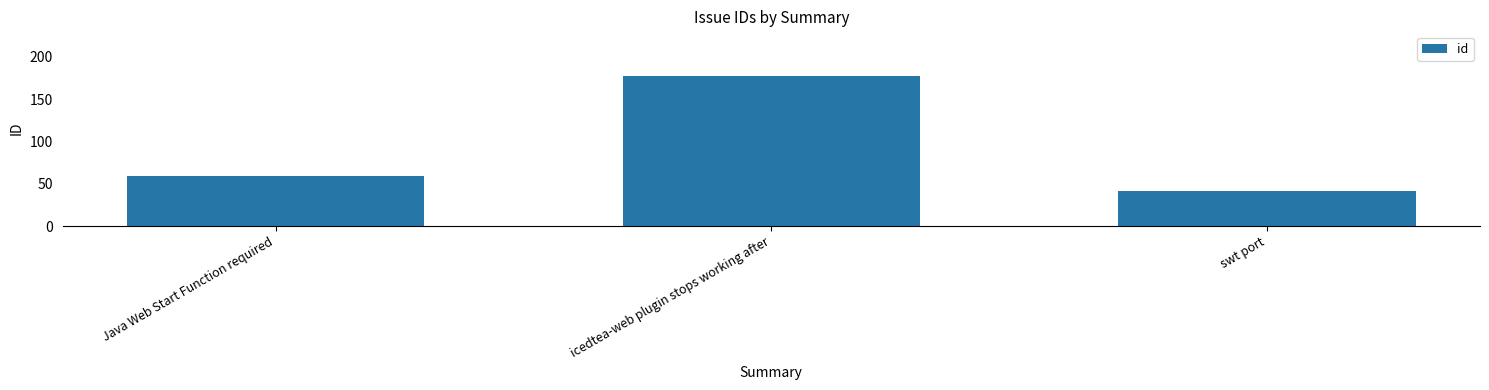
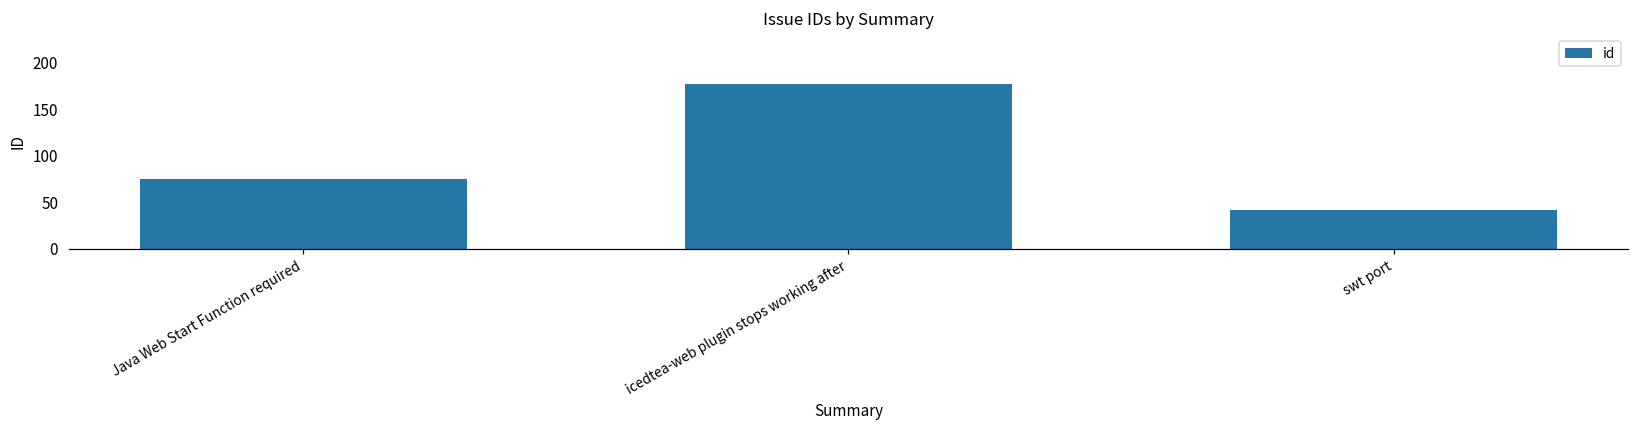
  {
-   "Java Web Start Function required": 60,
+   "Java Web Start Function required": 80,
    "icedtea-web plugin stops working after": 180,
    "swt port": 40
  }
